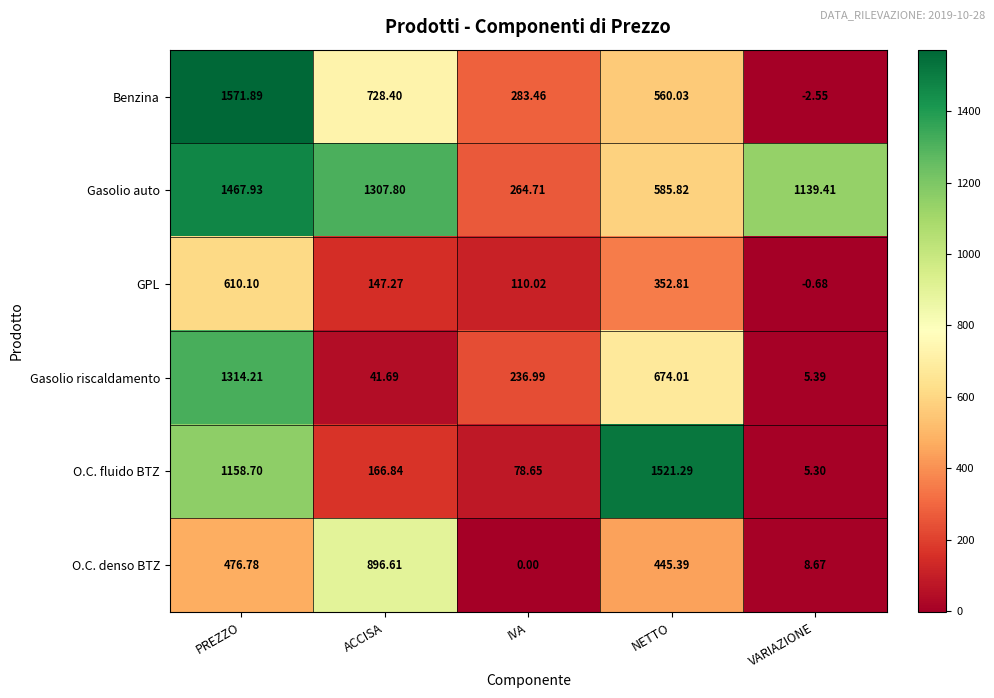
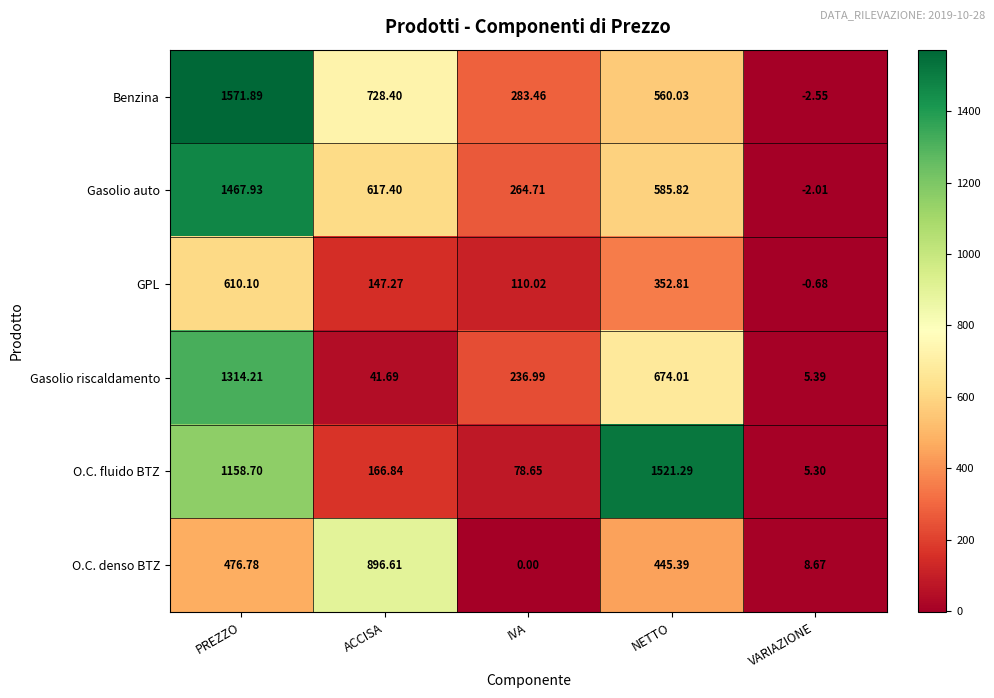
  {
    "Benzina": {
      "PREZZO": 1571.89,
      "ACCISA": 728.40,
      "IVA": 283.46,
      "NETTO": 560.03,
      "VARIAZIONE": -2.55
    },
    "Gasolio auto": {
      "PREZZO": 1467.93,
-     "ACCISA": 1307.80,
+     "ACCISA": 617.40,
      "IVA": 264.71,
      "NETTO": 585.82,
-     "VARIAZIONE": 1139.41
+     "VARIAZIONE": -2.01
    },
    "GPL": {
      "PREZZO": 610.10,
      "ACCISA": 147.27,
      "IVA": 110.02,
      "NETTO": 352.81,
      "VARIAZIONE": -0.68
    },
    "Gasolio riscaldamento": {
      "PREZZO": 1314.21,
      "ACCISA": 41.69,
      "IVA": 236.99,
      "NETTO": 674.01,
      "VARIAZIONE": 5.39
    },
    "O.C. fluido BTZ": {
      "PREZZO": 1158.70,
      "ACCISA": 166.84,
      "IVA": 78.65,
      "NETTO": 1521.29,
      "VARIAZIONE": 5.30
    },
    "O.C. denso BTZ": {
      "PREZZO": 476.78,
      "ACCISA": 896.61,
      "IVA": 0.00,
      "NETTO": 445.39,
      "VARIAZIONE": 8.67
    }
  }
